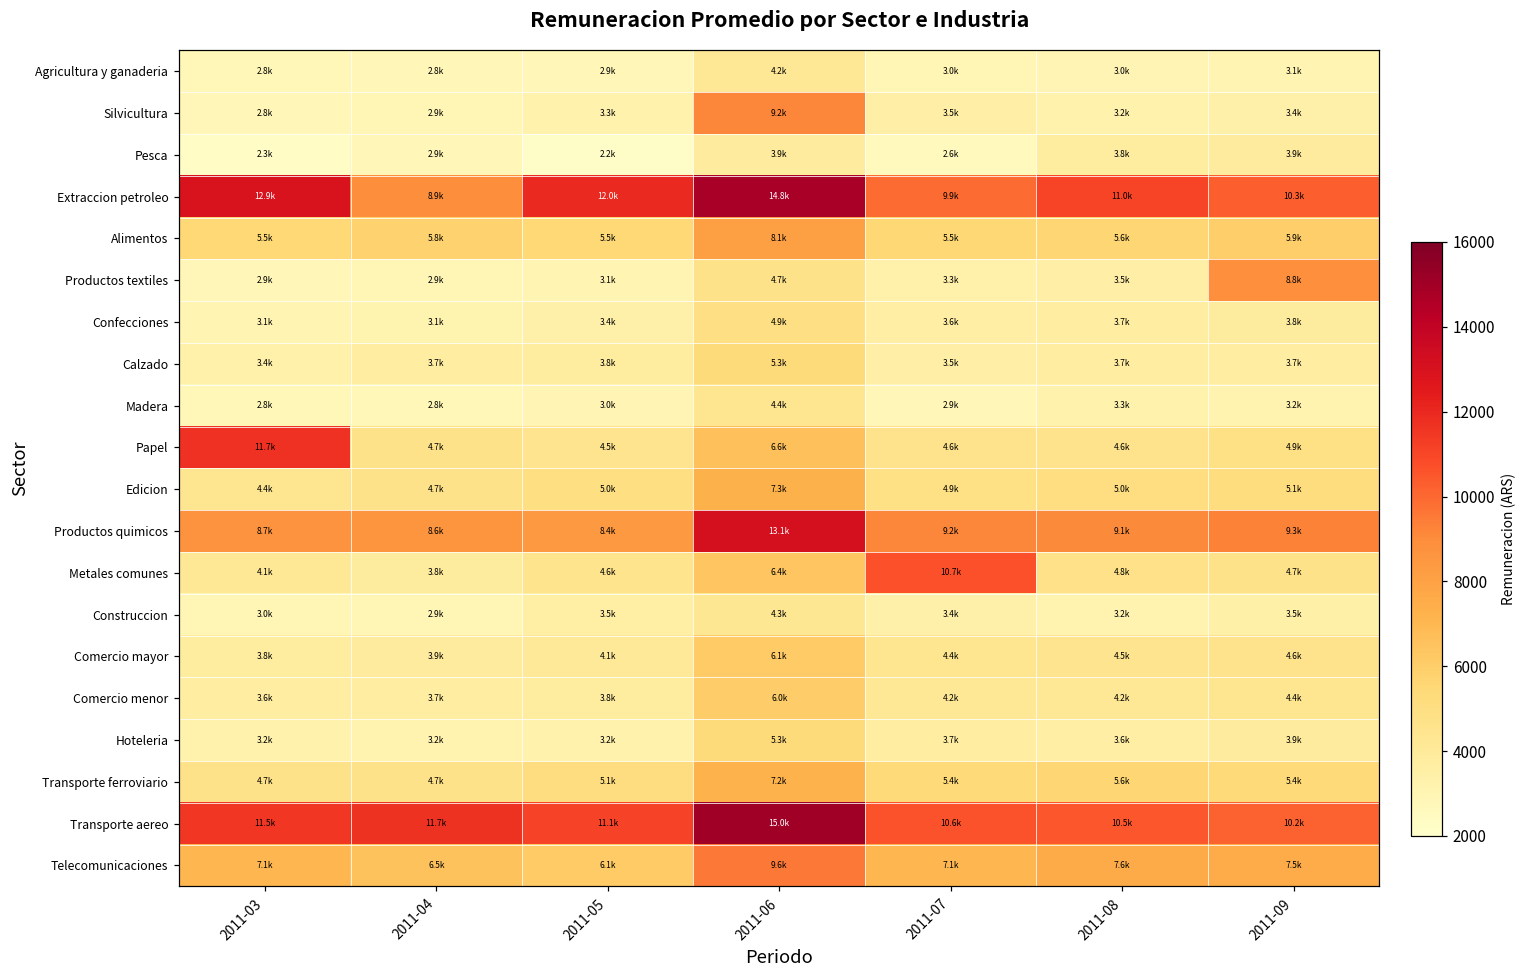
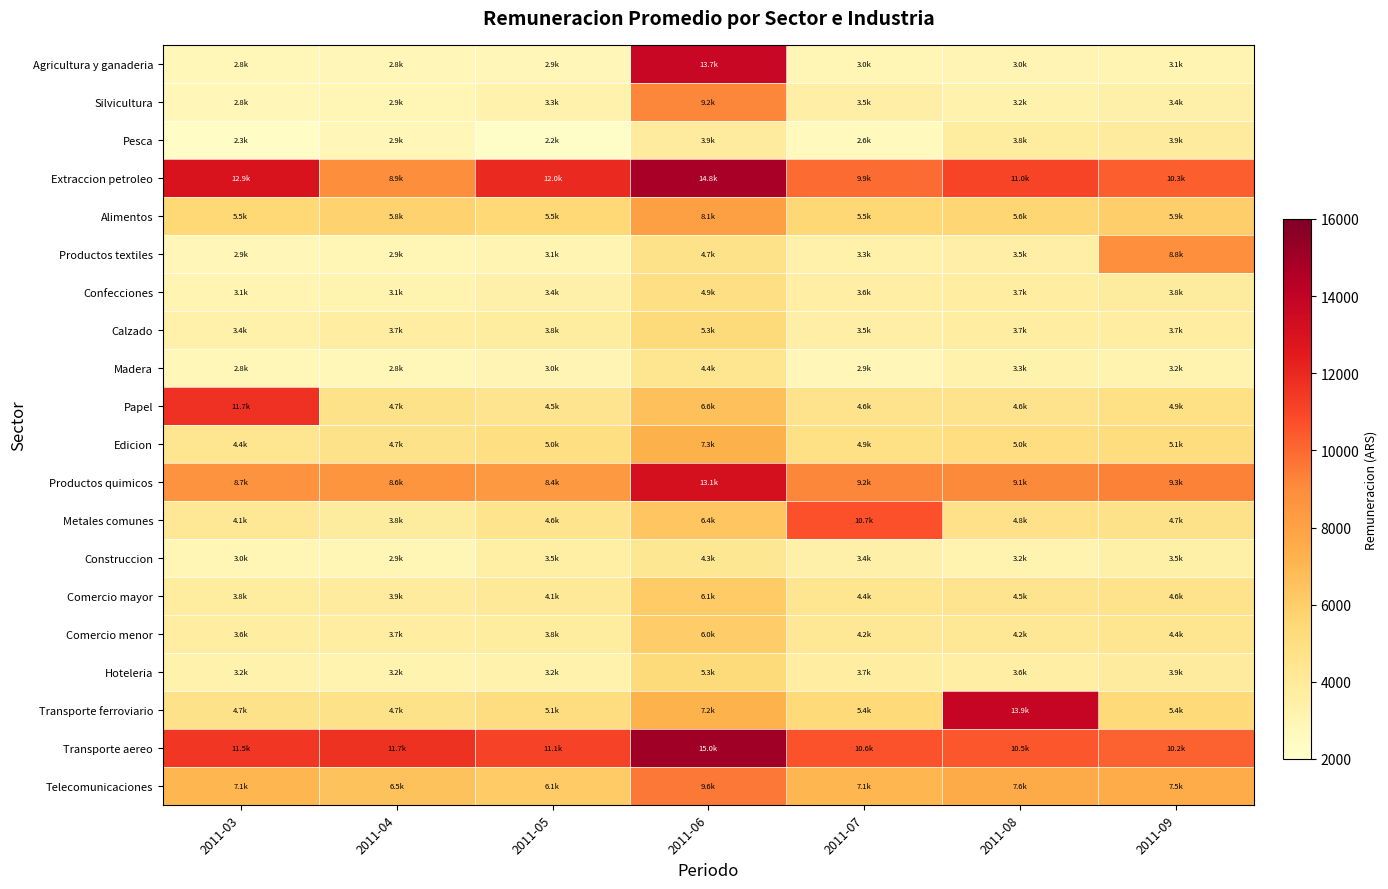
  {
    "Agricultura y ganaderia": {
      "2011-03": "2.8k",
      "2011-04": "2.8k",
      "2011-05": "2.9k",
-     "2011-06": "4.2k",
+     "2011-06": "13.7k",
      "2011-07": "3.0k",
      "2011-08": "3.0k",
      "2011-09": "3.1k"
    },
    "Silvicultura": {
      "2011-03": "2.8k",
      "2011-04": "2.9k",
      "2011-05": "3.3k",
      "2011-06": "9.2k",
      "2011-07": "3.5k",
      "2011-08": "3.2k",
      "2011-09": "3.4k"
    },
    "Pesca": {
      "2011-03": "2.3k",
      "2011-04": "2.9k",
      "2011-05": "2.2k",
      "2011-06": "3.9k",
      "2011-07": "2.6k",
      "2011-08": "3.8k",
      "2011-09": "3.9k"
    },
    "Extraccion petroleo": {
      "2011-03": "12.9k",
      "2011-04": "8.9k",
      "2011-05": "12.0k",
      "2011-06": "14.8k",
      "2011-07": "9.9k",
      "2011-08": "11.0k",
      "2011-09": "10.3k"
    },
    "Alimentos": {
      "2011-03": "5.5k",
      "2011-04": "5.8k",
      "2011-05": "5.5k",
      "2011-06": "8.1k",
      "2011-07": "5.5k",
      "2011-08": "5.6k",
      "2011-09": "5.9k"
    },
    "Productos textiles": {
      "2011-03": "2.9k",
      "2011-04": "2.9k",
      "2011-05": "3.1k",
      "2011-06": "4.7k",
      "2011-07": "3.3k",
      "2011-08": "3.5k",
      "2011-09": "8.8k"
    },
    "Confecciones": {
      "2011-03": "3.1k",
      "2011-04": "3.1k",
      "2011-05": "3.4k",
      "2011-06": "4.9k",
      "2011-07": "3.6k",
      "2011-08": "3.7k",
      "2011-09": "3.8k"
    },
    "Calzado": {
      "2011-03": "3.4k",
      "2011-04": "3.7k",
      "2011-05": "3.8k",
      "2011-06": "5.3k",
      "2011-07": "3.5k",
      "2011-08": "3.7k",
      "2011-09": "3.7k"
    },
    "Madera": {
      "2011-03": "2.8k",
      "2011-04": "2.8k",
      "2011-05": "3.0k",
      "2011-06": "4.4k",
      "2011-07": "2.9k",
      "2011-08": "3.3k",
      "2011-09": "3.2k"
    },
    "Papel": {
      "2011-03": "11.7k",
      "2011-04": "4.7k",
      "2011-05": "4.5k",
      "2011-06": "6.6k",
      "2011-07": "4.6k",
      "2011-08": "4.6k",
      "2011-09": "4.9k"
    },
    "Edicion": {
      "2011-03": "4.4k",
      "2011-04": "4.7k",
      "2011-05": "5.0k",
      "2011-06": "7.3k",
      "2011-07": "4.9k",
      "2011-08": "5.0k",
      "2011-09": "5.1k"
    },
    "Productos quimicos": {
      "2011-03": "8.7k",
      "2011-04": "8.6k",
      "2011-05": "8.4k",
      "2011-06": "13.1k",
      "2011-07": "9.2k",
      "2011-08": "9.1k",
      "2011-09": "9.3k"
    },
    "Metales comunes": {
      "2011-03": "4.1k",
      "2011-04": "3.8k",
      "2011-05": "4.6k",
      "2011-06": "6.4k",
      "2011-07": "10.7k",
      "2011-08": "4.8k",
      "2011-09": "4.7k"
    },
    "Construccion": {
      "2011-03": "3.0k",
      "2011-04": "2.9k",
      "2011-05": "3.5k",
      "2011-06": "4.3k",
      "2011-07": "3.4k",
      "2011-08": "3.2k",
      "2011-09": "3.5k"
    },
    "Comercio mayor": {
      "2011-03": "3.8k",
      "2011-04": "3.9k",
      "2011-05": "4.1k",
      "2011-06": "6.1k",
      "2011-07": "4.4k",
      "2011-08": "4.5k",
      "2011-09": "4.6k"
    },
    "Comercio menor": {
      "2011-03": "3.6k",
      "2011-04": "3.7k",
      "2011-05": "3.8k",
      "2011-06": "6.0k",
      "2011-07": "4.2k",
      "2011-08": "4.2k",
      "2011-09": "4.4k"
    },
    "Hoteleria": {
      "2011-03": "3.2k",
      "2011-04": "3.2k",
      "2011-05": "3.2k",
      "2011-06": "5.3k",
      "2011-07": "3.7k",
      "2011-08": "3.6k",
      "2011-09": "3.9k"
    },
    "Transporte ferroviario": {
      "2011-03": "4.7k",
      "2011-04": "4.7k",
      "2011-05": "5.1k",
      "2011-06": "7.2k",
      "2011-07": "5.4k",
-     "2011-08": "5.6k",
+     "2011-08": "13.9k",
      "2011-09": "5.4k"
    },
    "Transporte aereo": {
      "2011-03": "11.5k",
      "2011-04": "11.7k",
      "2011-05": "11.1k",
      "2011-06": "15.0k",
      "2011-07": "10.6k",
      "2011-08": "10.5k",
      "2011-09": "10.2k"
    },
    "Telecomunicaciones": {
      "2011-03": "7.1k",
      "2011-04": "6.5k",
      "2011-05": "6.1k",
      "2011-06": "9.6k",
      "2011-07": "7.1k",
      "2011-08": "7.6k",
      "2011-09": "7.5k"
    }
  }
